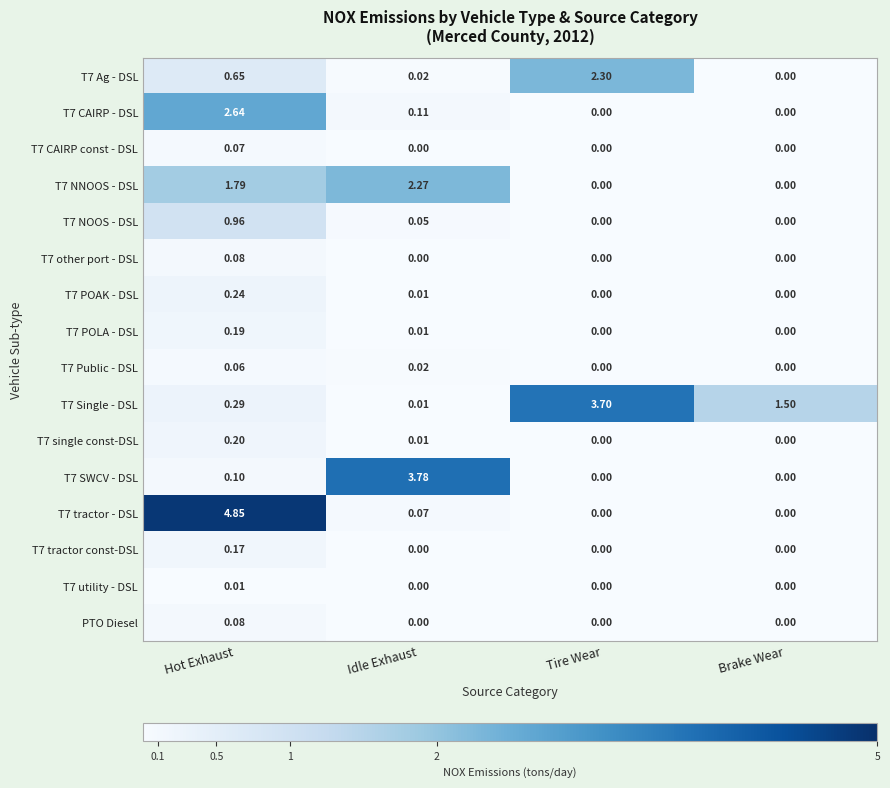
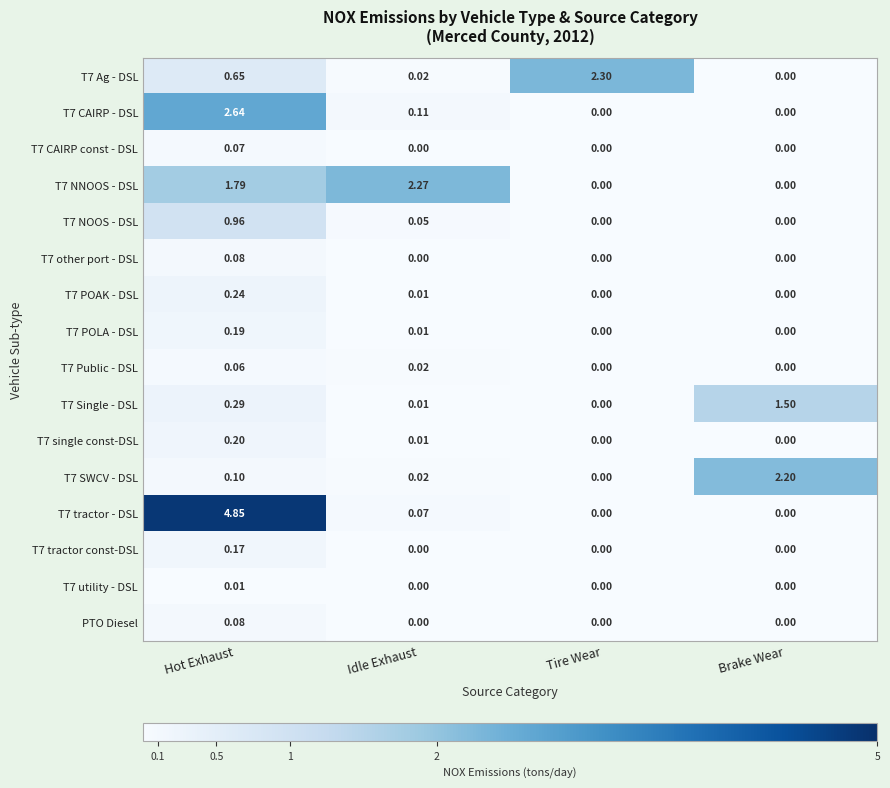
  {
    "T7 Ag - DSL": {
      "Hot Exhaust": 0.65,
      "Idle Exhaust": 0.02,
      "Tire Wear": 2.30,
      "Brake Wear": 0.00
    },
    "T7 CAIRP - DSL": {
      "Hot Exhaust": 2.64,
      "Idle Exhaust": 0.11,
      "Tire Wear": 0.00,
      "Brake Wear": 0.00
    },
    "T7 CAIRP const - DSL": {
      "Hot Exhaust": 0.07,
      "Idle Exhaust": 0.00,
      "Tire Wear": 0.00,
      "Brake Wear": 0.00
    },
    "T7 NNOOS - DSL": {
      "Hot Exhaust": 1.79,
      "Idle Exhaust": 2.27,
      "Tire Wear": 0.00,
      "Brake Wear": 0.00
    },
    "T7 NOOS - DSL": {
      "Hot Exhaust": 0.96,
      "Idle Exhaust": 0.05,
      "Tire Wear": 0.00,
      "Brake Wear": 0.00
    },
    "T7 other port - DSL": {
      "Hot Exhaust": 0.08,
      "Idle Exhaust": 0.00,
      "Tire Wear": 0.00,
      "Brake Wear": 0.00
    },
    "T7 POAK - DSL": {
      "Hot Exhaust": 0.24,
      "Idle Exhaust": 0.01,
      "Tire Wear": 0.00,
      "Brake Wear": 0.00
    },
    "T7 POLA - DSL": {
      "Hot Exhaust": 0.19,
      "Idle Exhaust": 0.01,
      "Tire Wear": 0.00,
      "Brake Wear": 0.00
    },
    "T7 Public - DSL": {
      "Hot Exhaust": 0.06,
      "Idle Exhaust": 0.02,
      "Tire Wear": 0.00,
      "Brake Wear": 0.00
    },
    "T7 Single - DSL": {
      "Hot Exhaust": 0.29,
      "Idle Exhaust": 0.01,
-     "Tire Wear": 3.70,
+     "Tire Wear": 0.00,
      "Brake Wear": 1.50
    },
    "T7 single const-DSL": {
      "Hot Exhaust": 0.20,
      "Idle Exhaust": 0.01,
      "Tire Wear": 0.00,
      "Brake Wear": 0.00
    },
    "T7 SWCV - DSL": {
      "Hot Exhaust": 0.10,
-     "Idle Exhaust": 3.78,
+     "Idle Exhaust": 0.02,
      "Tire Wear": 0.00,
-     "Brake Wear": 0.00
+     "Brake Wear": 2.20
    },
    "T7 tractor - DSL": {
      "Hot Exhaust": 4.85,
      "Idle Exhaust": 0.07,
      "Tire Wear": 0.00,
      "Brake Wear": 0.00
    },
    "T7 tractor const-DSL": {
      "Hot Exhaust": 0.17,
      "Idle Exhaust": 0.00,
      "Tire Wear": 0.00,
      "Brake Wear": 0.00
    },
    "T7 utility - DSL": {
      "Hot Exhaust": 0.01,
      "Idle Exhaust": 0.00,
      "Tire Wear": 0.00,
      "Brake Wear": 0.00
    },
    "PTO Diesel": {
      "Hot Exhaust": 0.08,
      "Idle Exhaust": 0.00,
      "Tire Wear": 0.00,
      "Brake Wear": 0.00
    }
  }
